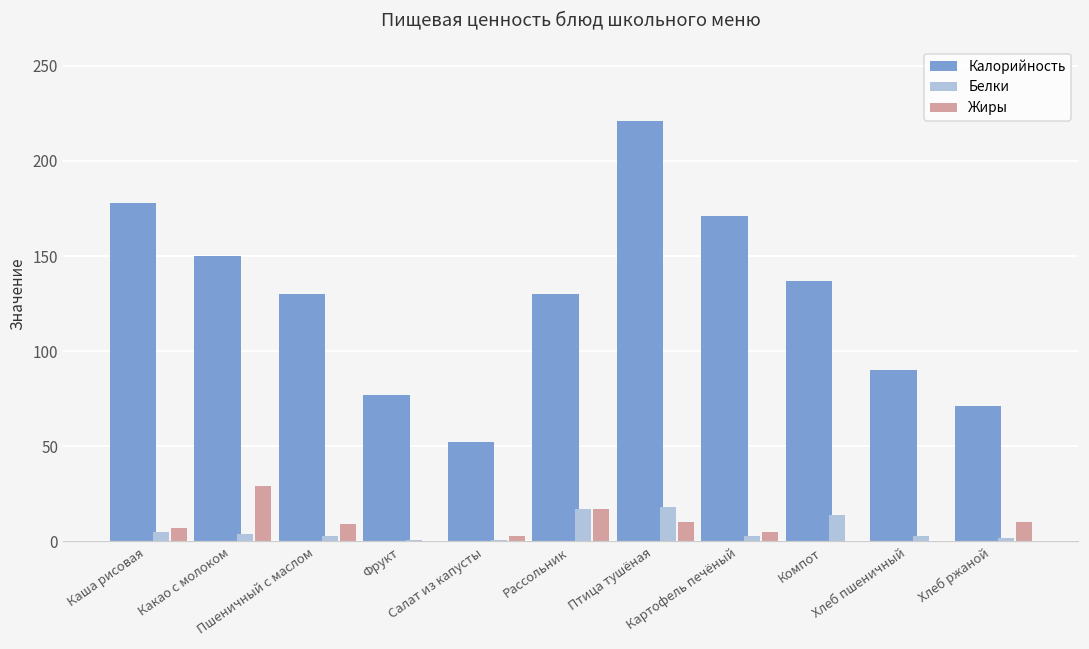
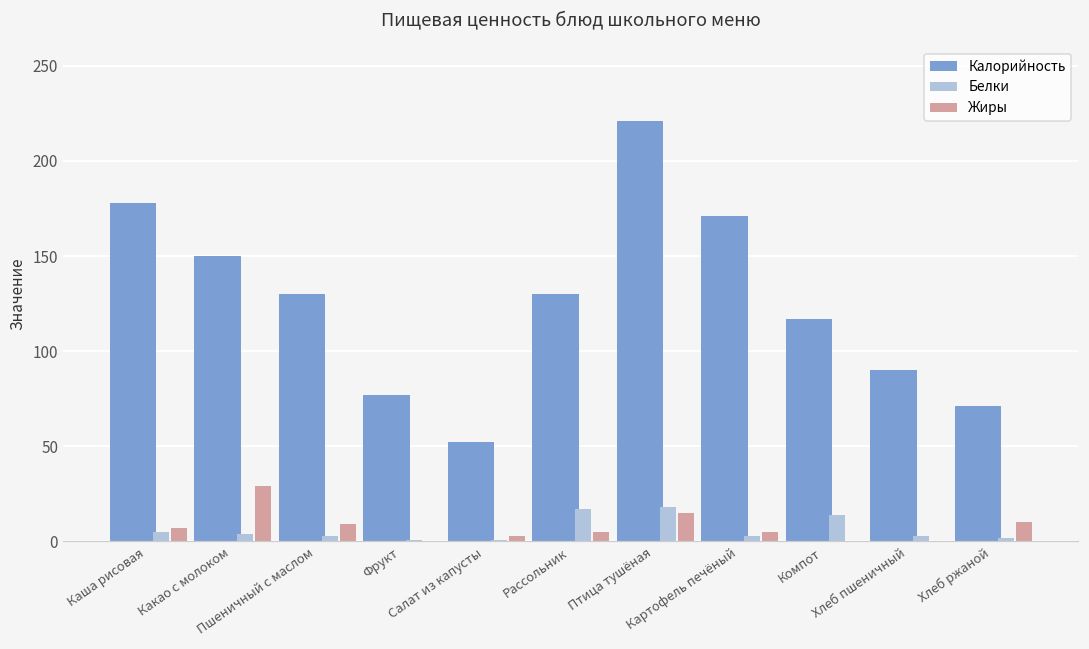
  {
    "Калорийность": {
      "Каша рисовая": 178,
      "Какао с молоком": 150,
      "Пшеничный с маслом": 130,
      "Фрукт": 77,
      "Салат из капусты": 52,
      "Рассольник": 130,
      "Птица тушёная": 221,
      "Картофель печёный": 171,
-     "Компот": 137,
+     "Компот": 117,
      "Хлеб пшеничный": 90,
      "Хлеб ржаной": 71
    },
    "Белки": {
      "Каша рисовая": 5,
      "Какао с молоком": 4,
      "Пшеничный с маслом": 3,
      "Рассольник": 17,
      "Птица тушёная": 18,
      "Картофель печёный": 3,
      "Компот": 14,
      "Хлеб пшеничный": 3,
      "Хлеб ржаной": 2
    },
    "Жиры": {
      "Каша рисовая": 7,
      "Какао с молоком": 29,
      "Пшеничный с маслом": 9,
      "Фрукт": 0,
      "Салат из капусты": 3,
-     "Рассольник": 17,
-     "Птица тушёная": 10,
+     "Рассольник": 5,
+     "Птица тушёная": 15,
      "Картофель печёный": 5,
      "Компот": 0,
      "Хлеб пшеничный": 0,
      "Хлеб ржаной": 10
    }
  }
